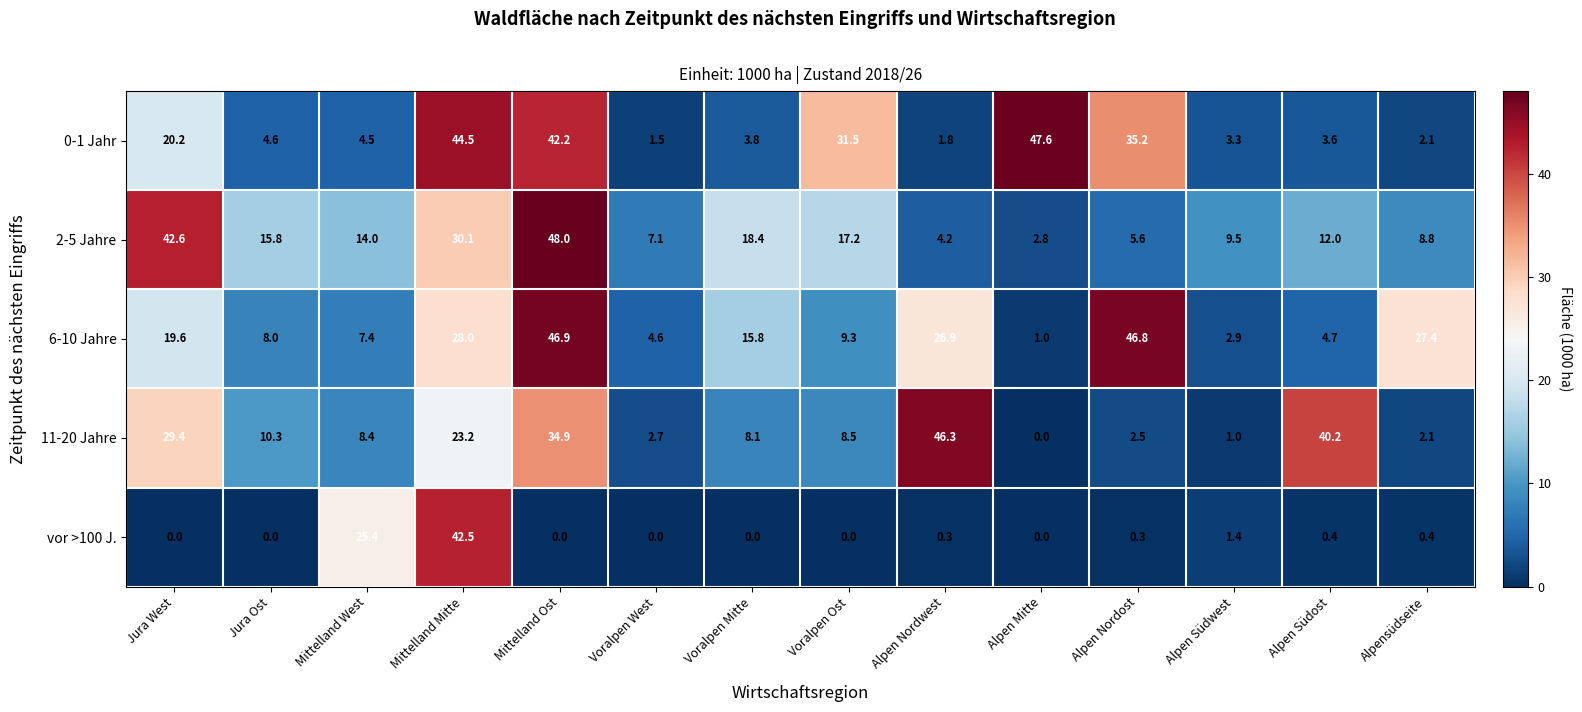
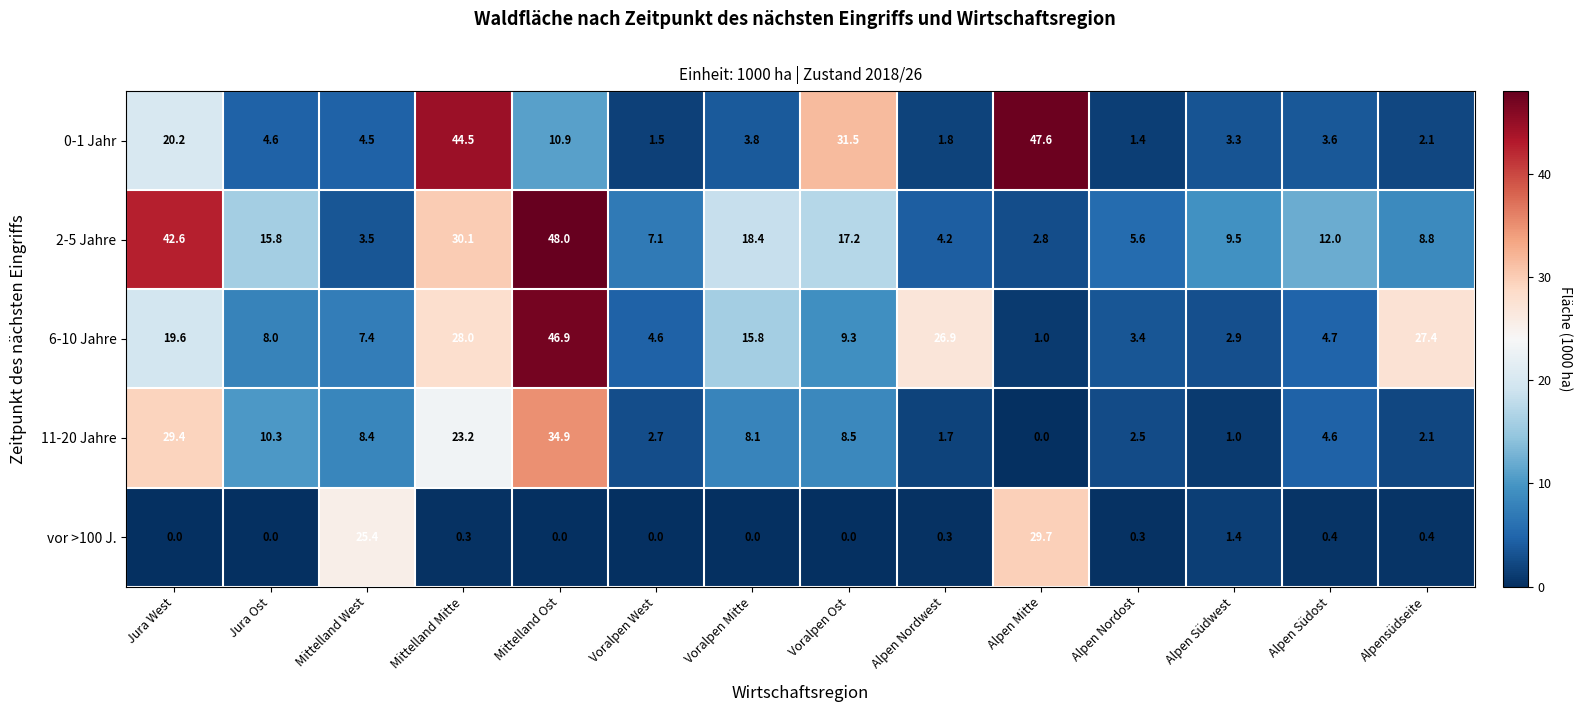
  {
    "0-1 Jahr": {
      "Jura West": 20.2,
      "Jura Ost": 4.6,
      "Mittelland West": 4.5,
      "Mittelland Mitte": 44.5,
-     "Mittelland Ost": 42.2,
+     "Mittelland Ost": 10.9,
      "Voralpen West": 1.5,
      "Voralpen Mitte": 3.8,
      "Voralpen Ost": 31.5,
      "Alpen Nordwest": 1.8,
      "Alpen Mitte": 47.6,
-     "Alpen Nordost": 35.2,
+     "Alpen Nordost": 1.4,
      "Alpen Südwest": 3.3,
      "Alpen Südost": 3.6,
      "Alpensüdseite": 2.1
    },
    "2-5 Jahre": {
      "Jura West": 42.6,
      "Jura Ost": 15.8,
-     "Mittelland West": 14.0,
+     "Mittelland West": 3.5,
      "Mittelland Mitte": 30.1,
      "Mittelland Ost": 48.0,
      "Voralpen West": 7.1,
      "Voralpen Mitte": 18.4,
      "Voralpen Ost": 17.2,
      "Alpen Nordwest": 4.2,
      "Alpen Mitte": 2.8,
      "Alpen Nordost": 5.6,
      "Alpen Südwest": 9.5,
      "Alpen Südost": 12.0,
      "Alpensüdseite": 8.8
    },
    "6-10 Jahre": {
      "Jura West": 19.6,
      "Jura Ost": 8.0,
      "Mittelland West": 7.4,
      "Mittelland Mitte": 28.0,
      "Mittelland Ost": 46.9,
      "Voralpen West": 4.6,
      "Voralpen Mitte": 15.8,
      "Voralpen Ost": 9.3,
      "Alpen Mitte": 1.0,
-     "Alpen Nordost": 46.8,
+     "Alpen Nordost": 3.4,
      "Alpen Südwest": 2.9,
      "Alpen Südost": 4.7
    },
    "11-20 Jahre": {
      "Jura West": 29.4,
      "Jura Ost": 10.3,
      "Mittelland West": 8.4,
      "Mittelland Mitte": 23.2,
      "Mittelland Ost": 34.9,
      "Voralpen West": 2.7,
      "Voralpen Mitte": 8.1,
      "Voralpen Ost": 8.5,
-     "Alpen Nordwest": 46.3,
+     "Alpen Nordwest": 1.7,
      "Alpen Mitte": 0.0,
      "Alpen Nordost": 2.5,
      "Alpen Südwest": 1.0,
-     "Alpen Südost": 40.2,
+     "Alpen Südost": 4.6,
      "Alpensüdseite": 2.1
    },
    "vor >100 J.": {
      "Jura West": 0.0,
      "Jura Ost": 0.0,
-     "Mittelland Mitte": 42.5,
+     "Mittelland Mitte": 0.3,
      "Mittelland Ost": 0.0,
      "Voralpen West": 0.0,
      "Voralpen Mitte": 0.0,
      "Voralpen Ost": 0.0,
      "Alpen Nordwest": 0.3,
-     "Alpen Mitte": 0.0,
+     "Alpen Mitte": 29.7,
      "Alpen Nordost": 0.3,
      "Alpen Südwest": 1.4,
      "Alpen Südost": 0.4,
      "Alpensüdseite": 0.4
    }
  }
